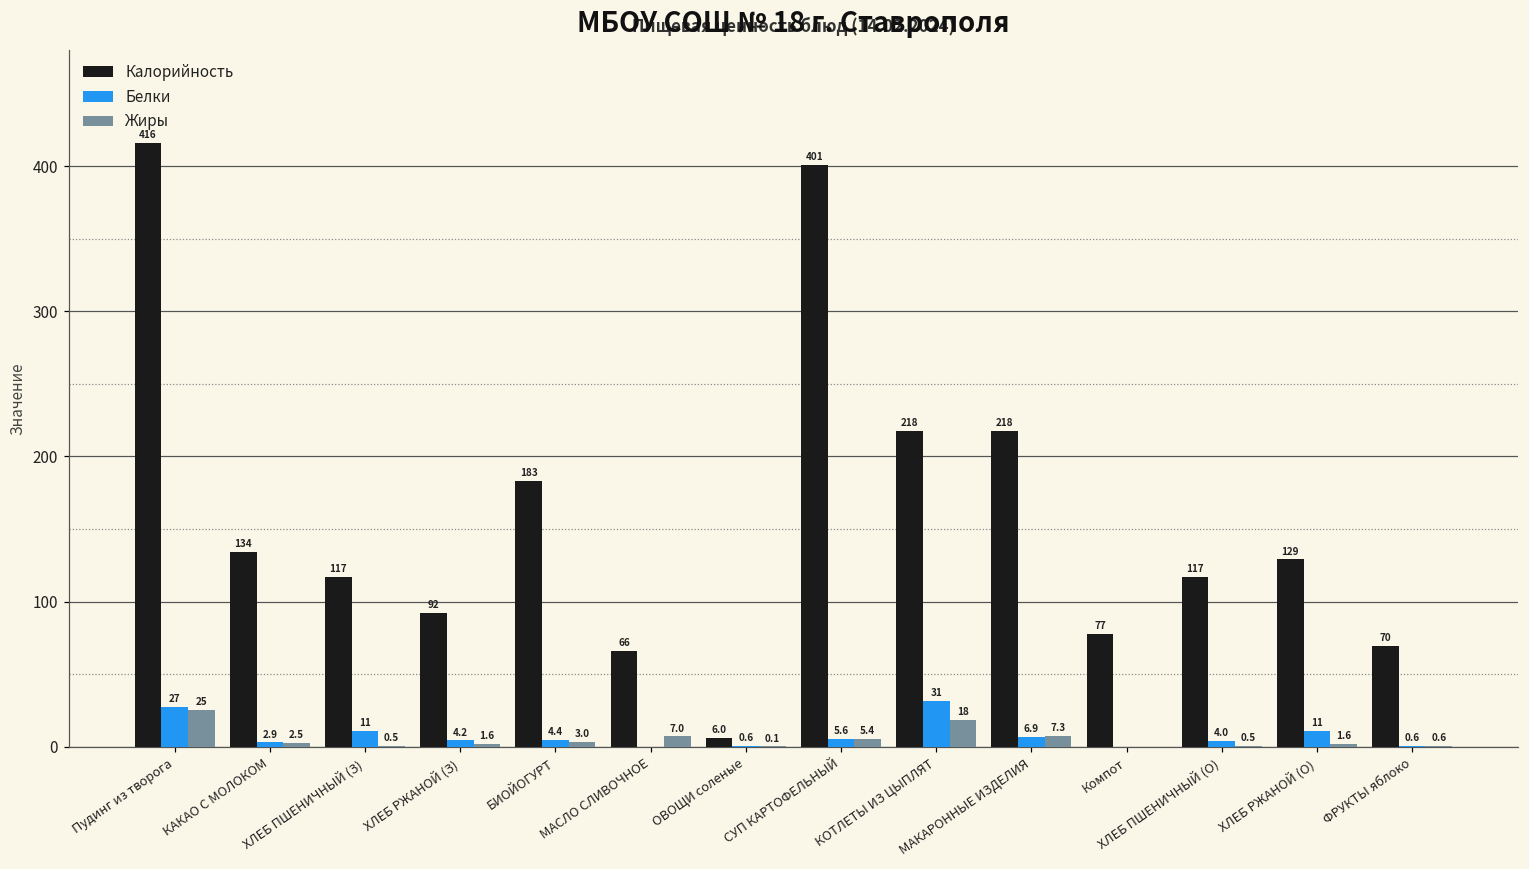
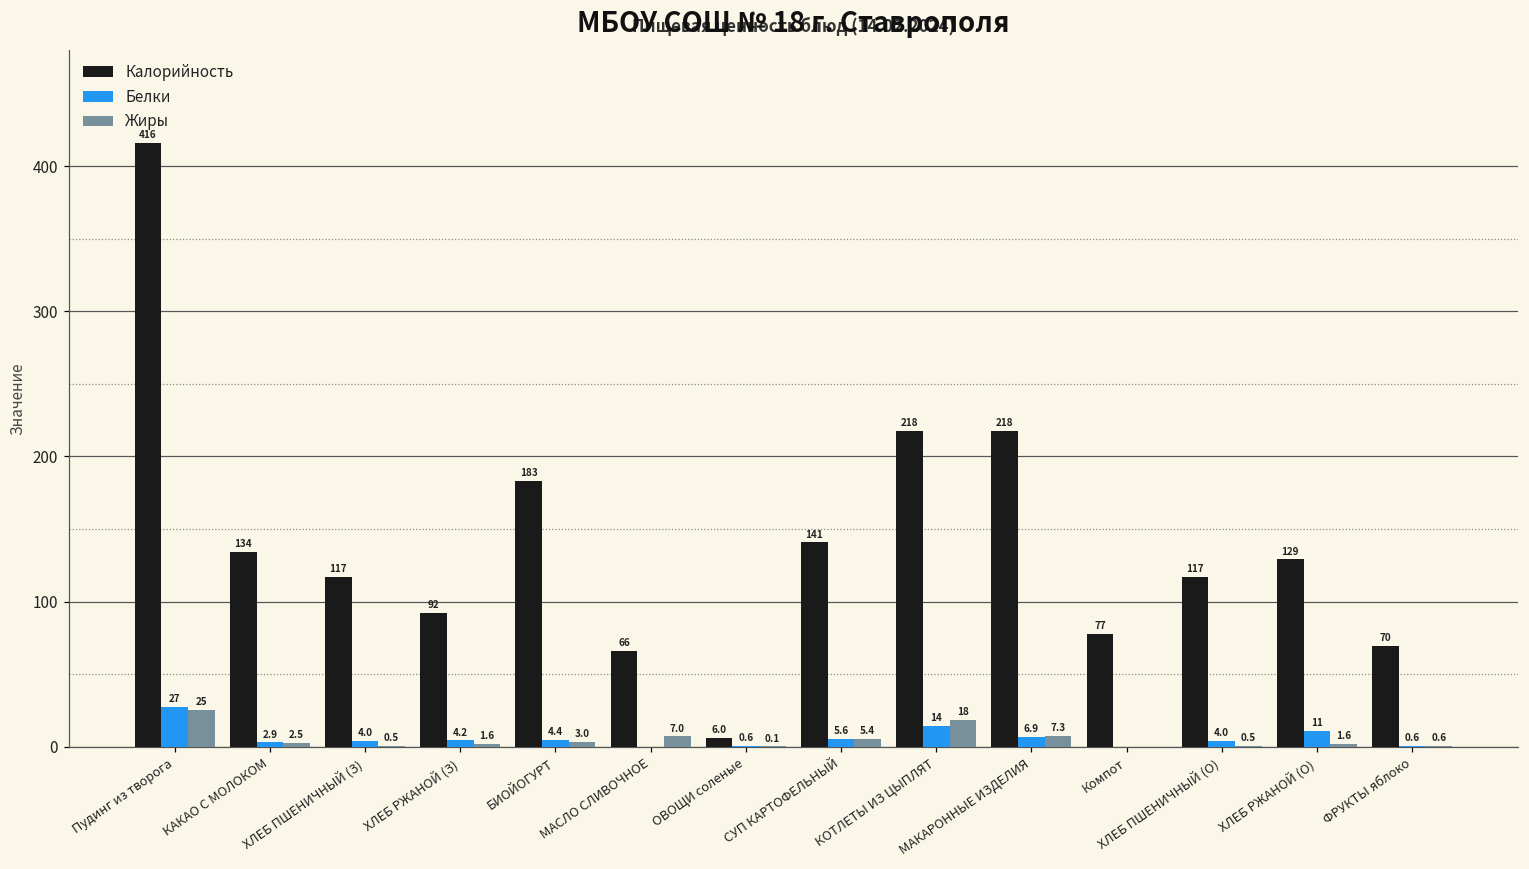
  {
    "Калорийность": {
      "Пудинг из творога": 416,
      "КАКАО С МОЛОКОМ": 134,
      "ХЛЕБ ПШЕНИЧНЫЙ (З)": 117,
      "ХЛЕБ РЖАНОЙ (З)": 92,
      "БИОЙОГУРТ": 183,
      "МАСЛО СЛИВОЧНОЕ": 66,
      "ОВОЩИ соленые": 6.0,
-     "СУП КАРТОФЕЛЬНЫЙ": 401,
+     "СУП КАРТОФЕЛЬНЫЙ": 141,
      "КОТЛЕТЫ ИЗ ЦЫПЛЯТ": 218,
      "МАКАРОННЫЕ ИЗДЕЛИЯ": 218,
      "Компот": 77,
      "ХЛЕБ ПШЕНИЧНЫЙ (О)": 117,
      "ХЛЕБ РЖАНОЙ (О)": 129,
      "ФРУКТЫ яблоко": 70
    },
    "Белки": {
      "Пудинг из творога": 27,
      "КАКАО С МОЛОКОМ": 2.9,
-     "ХЛЕБ ПШЕНИЧНЫЙ (З)": 11,
+     "ХЛЕБ ПШЕНИЧНЫЙ (З)": 4.0,
      "ХЛЕБ РЖАНОЙ (З)": 4.2,
      "БИОЙОГУРТ": 4.4,
      "ОВОЩИ соленые": 0.6,
      "СУП КАРТОФЕЛЬНЫЙ": 5.6,
-     "КОТЛЕТЫ ИЗ ЦЫПЛЯТ": 31,
+     "КОТЛЕТЫ ИЗ ЦЫПЛЯТ": 14,
      "МАКАРОННЫЕ ИЗДЕЛИЯ": 6.9,
      "ХЛЕБ ПШЕНИЧНЫЙ (О)": 4.0,
      "ХЛЕБ РЖАНОЙ (О)": 11,
      "ФРУКТЫ яблоко": 0.6
    },
    "Жиры": {
      "Пудинг из творога": 25,
      "КАКАО С МОЛОКОМ": 2.5,
      "ХЛЕБ ПШЕНИЧНЫЙ (З)": 0.5,
      "ХЛЕБ РЖАНОЙ (З)": 1.6,
      "БИОЙОГУРТ": 3.0,
      "МАСЛО СЛИВОЧНОЕ": 7.0,
      "ОВОЩИ соленые": 0.1,
      "СУП КАРТОФЕЛЬНЫЙ": 5.4,
      "КОТЛЕТЫ ИЗ ЦЫПЛЯТ": 18,
      "МАКАРОННЫЕ ИЗДЕЛИЯ": 7.3,
      "ХЛЕБ ПШЕНИЧНЫЙ (О)": 0.5,
      "ХЛЕБ РЖАНОЙ (О)": 1.6,
      "ФРУКТЫ яблоко": 0.6
    }
  }
